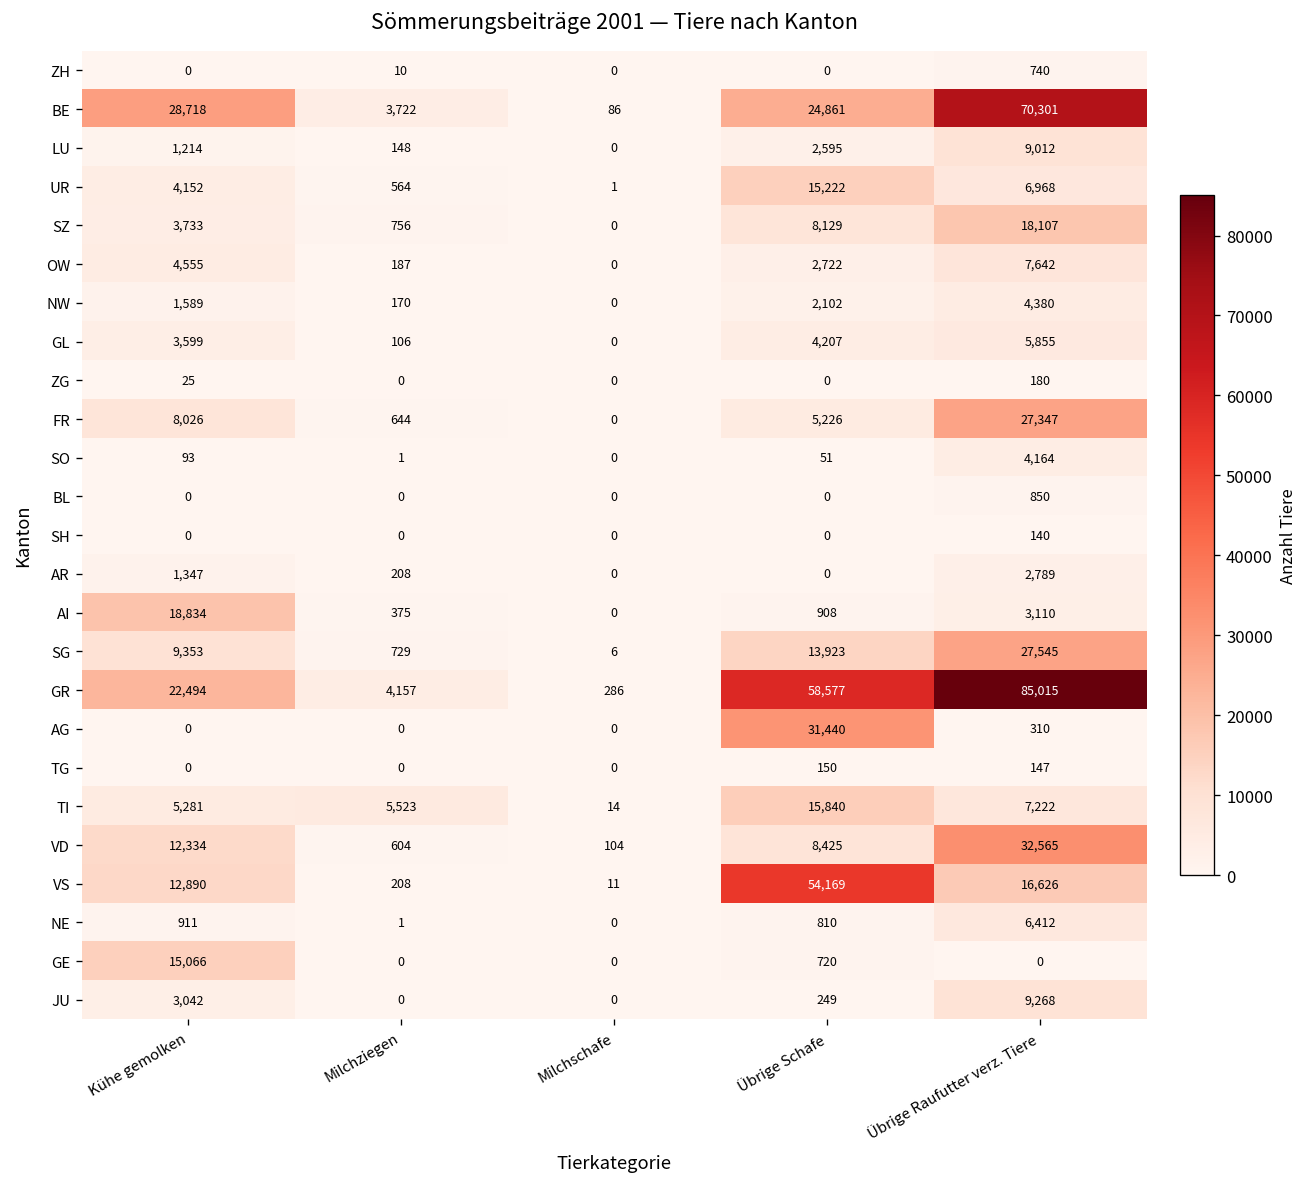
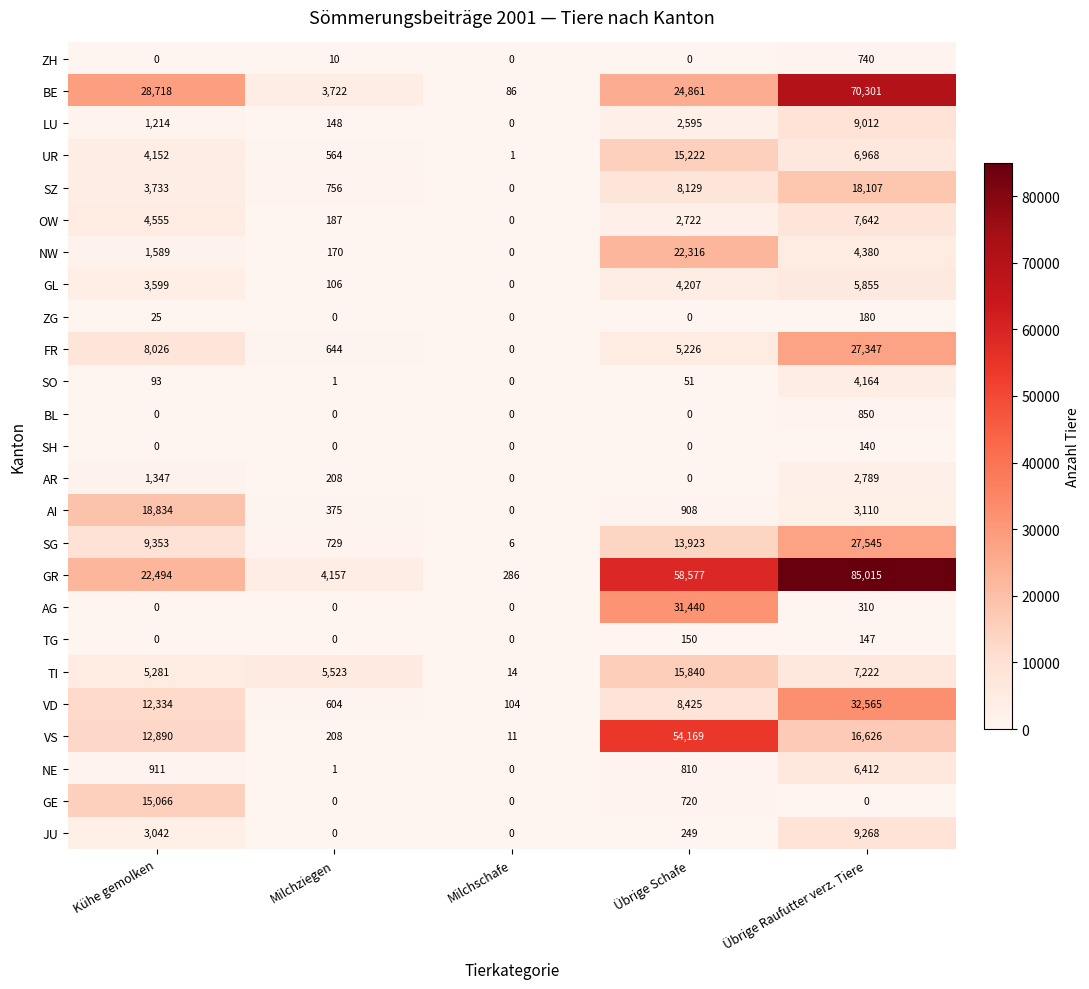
  {
    "ZH": {
      "Kühe gemolken": "0",
      "Milchziegen": "10",
      "Milchschafe": "0",
      "Übrige Schafe": "0",
      "Übrige Raufutter verz. Tiere": "740"
    },
    "BE": {
      "Kühe gemolken": "28,718",
      "Milchziegen": "3,722",
      "Milchschafe": "86",
      "Übrige Schafe": "24,861",
      "Übrige Raufutter verz. Tiere": "70,301"
    },
    "LU": {
      "Kühe gemolken": "1,214",
      "Milchziegen": "148",
      "Milchschafe": "0",
      "Übrige Schafe": "2,595",
      "Übrige Raufutter verz. Tiere": "9,012"
    },
    "UR": {
      "Kühe gemolken": "4,152",
      "Milchziegen": "564",
      "Milchschafe": "1",
      "Übrige Schafe": "15,222",
      "Übrige Raufutter verz. Tiere": "6,968"
    },
    "SZ": {
      "Kühe gemolken": "3,733",
      "Milchziegen": "756",
      "Milchschafe": "0",
      "Übrige Schafe": "8,129",
      "Übrige Raufutter verz. Tiere": "18,107"
    },
    "OW": {
      "Kühe gemolken": "4,555",
      "Milchziegen": "187",
      "Milchschafe": "0",
      "Übrige Schafe": "2,722",
      "Übrige Raufutter verz. Tiere": "7,642"
    },
    "NW": {
      "Kühe gemolken": "1,589",
      "Milchziegen": "170",
      "Milchschafe": "0",
-     "Übrige Schafe": "2,102",
+     "Übrige Schafe": "22,316",
      "Übrige Raufutter verz. Tiere": "4,380"
    },
    "GL": {
      "Kühe gemolken": "3,599",
      "Milchziegen": "106",
      "Milchschafe": "0",
      "Übrige Schafe": "4,207",
      "Übrige Raufutter verz. Tiere": "5,855"
    },
    "ZG": {
      "Kühe gemolken": "25",
      "Milchziegen": "0",
      "Milchschafe": "0",
      "Übrige Schafe": "0",
      "Übrige Raufutter verz. Tiere": "180"
    },
    "FR": {
      "Kühe gemolken": "8,026",
      "Milchziegen": "644",
      "Milchschafe": "0",
      "Übrige Schafe": "5,226",
      "Übrige Raufutter verz. Tiere": "27,347"
    },
    "SO": {
      "Kühe gemolken": "93",
      "Milchziegen": "1",
      "Milchschafe": "0",
      "Übrige Schafe": "51",
      "Übrige Raufutter verz. Tiere": "4,164"
    },
    "BL": {
      "Kühe gemolken": "0",
      "Milchziegen": "0",
      "Milchschafe": "0",
      "Übrige Schafe": "0",
      "Übrige Raufutter verz. Tiere": "850"
    },
    "SH": {
      "Kühe gemolken": "0",
      "Milchziegen": "0",
      "Milchschafe": "0",
      "Übrige Schafe": "0",
      "Übrige Raufutter verz. Tiere": "140"
    },
    "AR": {
      "Kühe gemolken": "1,347",
      "Milchziegen": "208",
      "Milchschafe": "0",
      "Übrige Schafe": "0",
      "Übrige Raufutter verz. Tiere": "2,789"
    },
    "AI": {
      "Kühe gemolken": "18,834",
      "Milchziegen": "375",
      "Milchschafe": "0",
      "Übrige Schafe": "908",
      "Übrige Raufutter verz. Tiere": "3,110"
    },
    "SG": {
      "Kühe gemolken": "9,353",
      "Milchziegen": "729",
      "Milchschafe": "6",
      "Übrige Schafe": "13,923",
      "Übrige Raufutter verz. Tiere": "27,545"
    },
    "GR": {
      "Kühe gemolken": "22,494",
      "Milchziegen": "4,157",
      "Milchschafe": "286",
      "Übrige Schafe": "58,577",
      "Übrige Raufutter verz. Tiere": "85,015"
    },
    "AG": {
      "Kühe gemolken": "0",
      "Milchziegen": "0",
      "Milchschafe": "0",
      "Übrige Schafe": "31,440",
      "Übrige Raufutter verz. Tiere": "310"
    },
    "TG": {
      "Kühe gemolken": "0",
      "Milchziegen": "0",
      "Milchschafe": "0",
      "Übrige Schafe": "150",
      "Übrige Raufutter verz. Tiere": "147"
    },
    "TI": {
      "Kühe gemolken": "5,281",
      "Milchziegen": "5,523",
      "Milchschafe": "14",
      "Übrige Schafe": "15,840",
      "Übrige Raufutter verz. Tiere": "7,222"
    },
    "VD": {
      "Kühe gemolken": "12,334",
      "Milchziegen": "604",
      "Milchschafe": "104",
      "Übrige Schafe": "8,425",
      "Übrige Raufutter verz. Tiere": "32,565"
    },
    "VS": {
      "Kühe gemolken": "12,890",
      "Milchziegen": "208",
      "Milchschafe": "11",
      "Übrige Schafe": "54,169",
      "Übrige Raufutter verz. Tiere": "16,626"
    },
    "NE": {
      "Kühe gemolken": "911",
      "Milchziegen": "1",
      "Milchschafe": "0",
      "Übrige Schafe": "810",
      "Übrige Raufutter verz. Tiere": "6,412"
    },
    "GE": {
      "Kühe gemolken": "15,066",
      "Milchziegen": "0",
      "Milchschafe": "0",
      "Übrige Schafe": "720",
      "Übrige Raufutter verz. Tiere": "0"
    },
    "JU": {
      "Kühe gemolken": "3,042",
      "Milchziegen": "0",
      "Milchschafe": "0",
      "Übrige Schafe": "249",
      "Übrige Raufutter verz. Tiere": "9,268"
    }
  }
